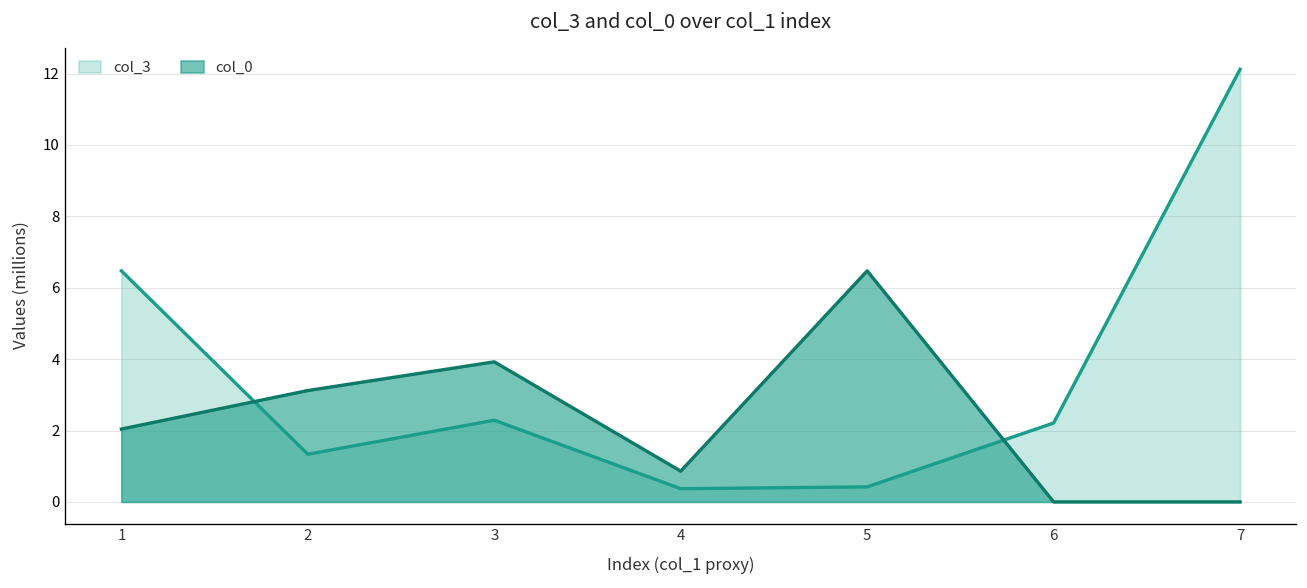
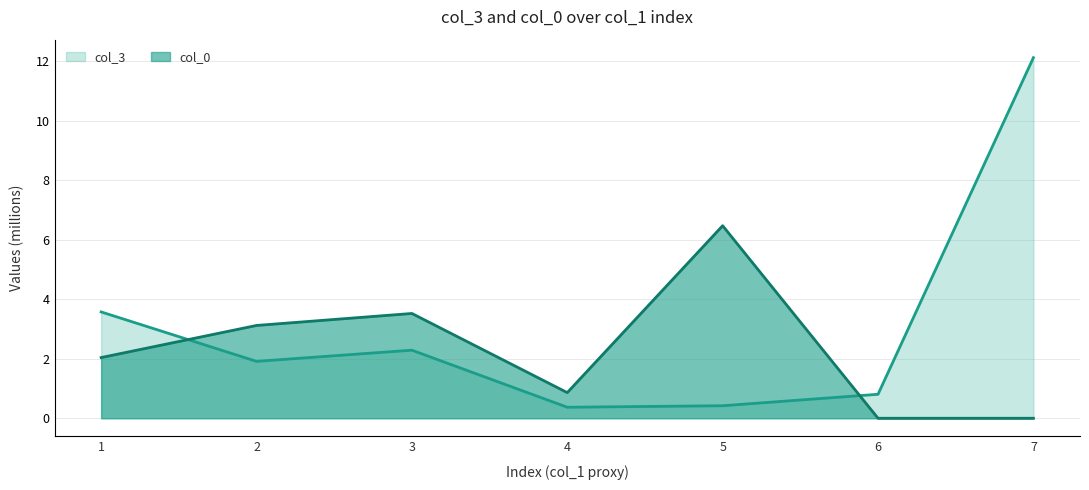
  {
    "col_3": {
-     "1": 6.5,
-     "2": 1.3,
+     "1": 3.6,
+     "2": 1.9,
      "3": 2.3,
      "4": 0.4,
      "5": 0.4,
-     "6": 2.2,
+     "6": 0.8,
      "7": 12.1
    },
    "col_0": {
      "1": 2.0,
      "2": 3.1,
-     "3": 3.9,
+     "3": 3.5,
      "4": 0.9,
      "5": 6.5,
      "6": 0.0,
      "7": 0.0
    }
  }
